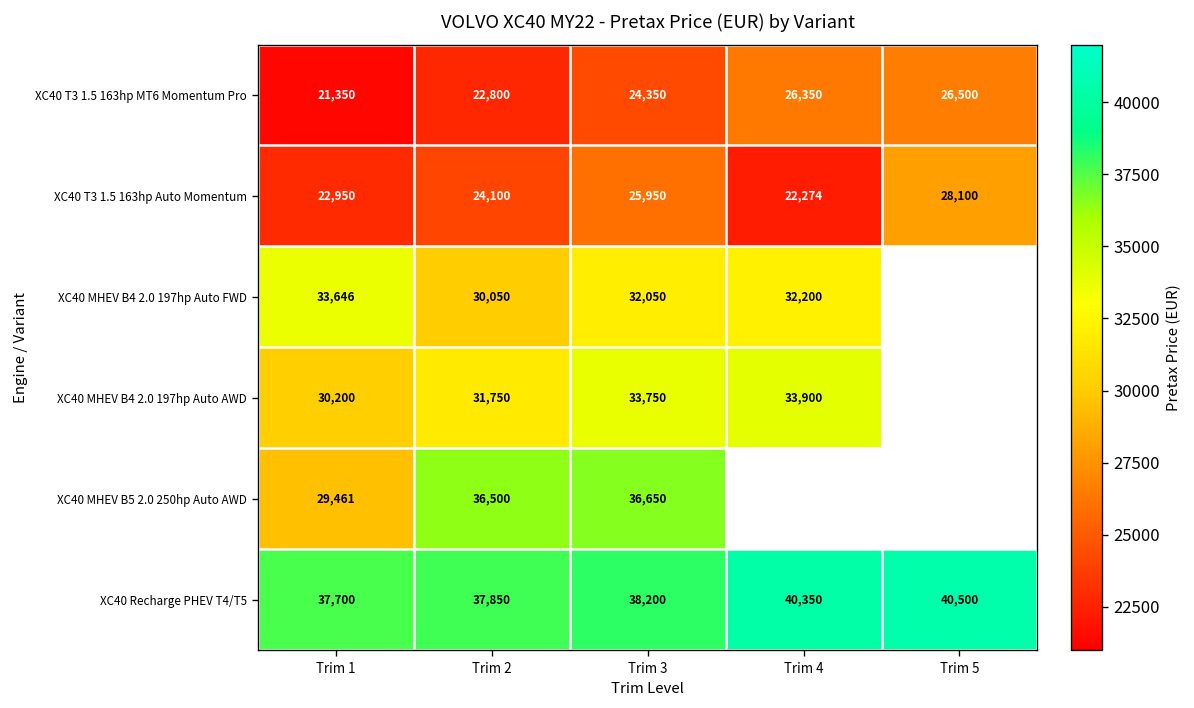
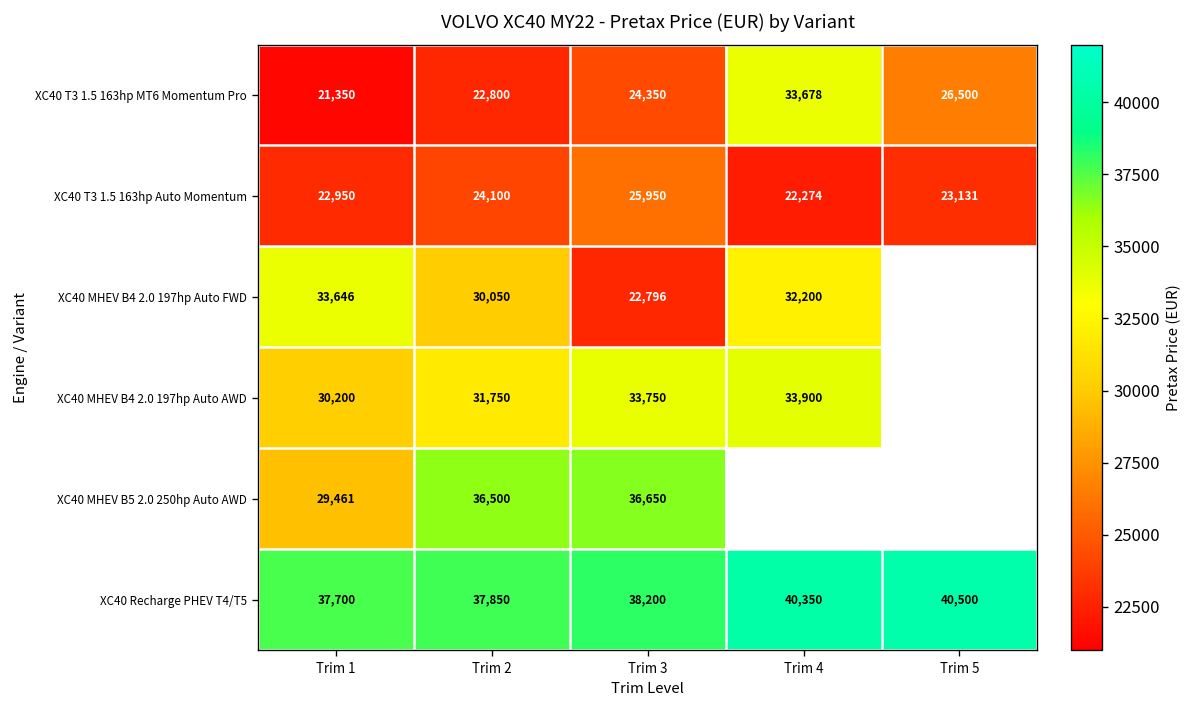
  {
    "XC40 T3 1.5 163hp MT6 Momentum Pro": {
      "Trim 1": "21,350",
      "Trim 2": "22,800",
      "Trim 3": "24,350",
-     "Trim 4": "26,350",
+     "Trim 4": "33,678",
      "Trim 5": "26,500"
    },
    "XC40 T3 1.5 163hp Auto Momentum": {
      "Trim 1": "22,950",
      "Trim 2": "24,100",
      "Trim 3": "25,950",
      "Trim 4": "22,274",
-     "Trim 5": "28,100"
+     "Trim 5": "23,131"
    },
    "XC40 MHEV B4 2.0 197hp Auto FWD": {
      "Trim 1": "33,646",
      "Trim 2": "30,050",
-     "Trim 3": "32,050",
+     "Trim 3": "22,796",
      "Trim 4": "32,200"
    },
    "XC40 MHEV B4 2.0 197hp Auto AWD": {
      "Trim 1": "30,200",
      "Trim 2": "31,750",
      "Trim 3": "33,750",
      "Trim 4": "33,900"
    },
    "XC40 MHEV B5 2.0 250hp Auto AWD": {
      "Trim 1": "29,461",
      "Trim 2": "36,500",
      "Trim 3": "36,650"
    },
    "XC40 Recharge PHEV T4/T5": {
      "Trim 1": "37,700",
      "Trim 2": "37,850",
      "Trim 3": "38,200",
      "Trim 4": "40,350",
      "Trim 5": "40,500"
    }
  }
